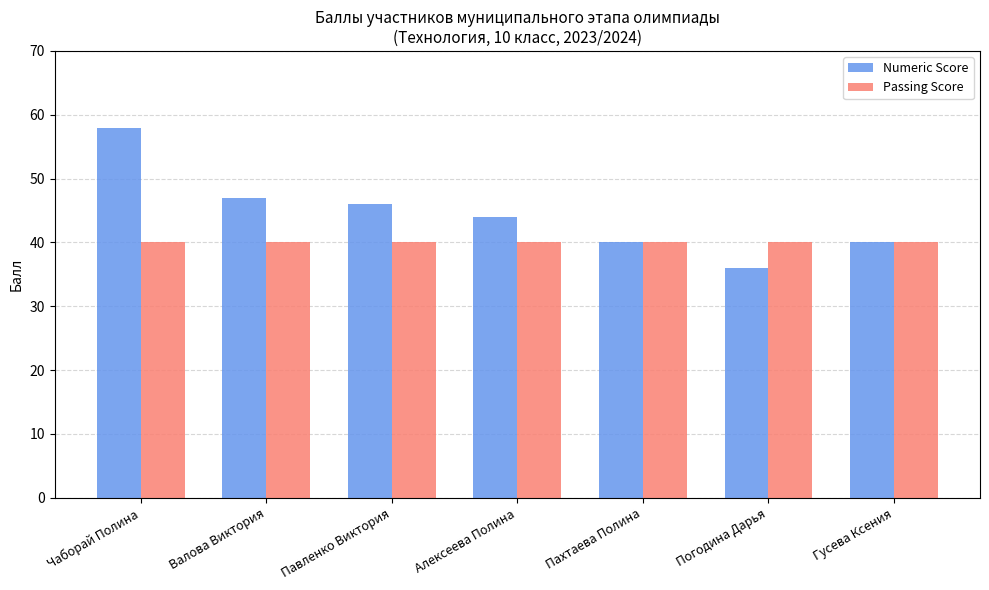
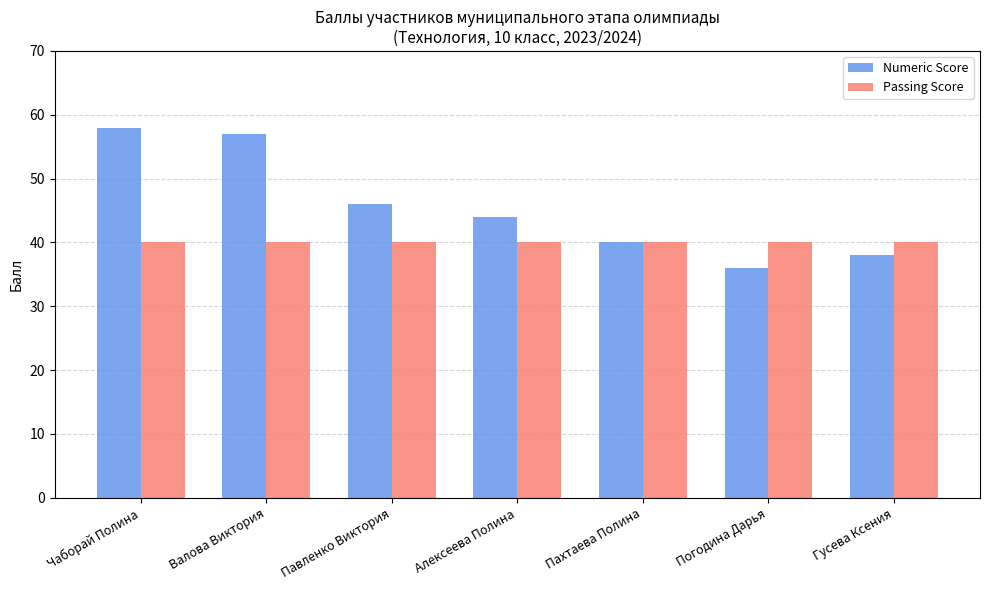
  {
    "Numeric Score": {
      "Чаборай Полина": 58,
-     "Валова Виктория": 47,
+     "Валова Виктория": 57,
      "Павленко Виктория": 46,
      "Алексеева Полина": 44,
      "Пахтаева Полина": 40,
      "Погодина Дарья": 36,
-     "Гусева Ксения": 40
+     "Гусева Ксения": 38
    },
    "Passing Score": {
      "Чаборай Полина": 40,
      "Валова Виктория": 40,
      "Павленко Виктория": 40,
      "Алексеева Полина": 40,
      "Пахтаева Полина": 40,
      "Погодина Дарья": 40,
      "Гусева Ксения": 40
    }
  }
